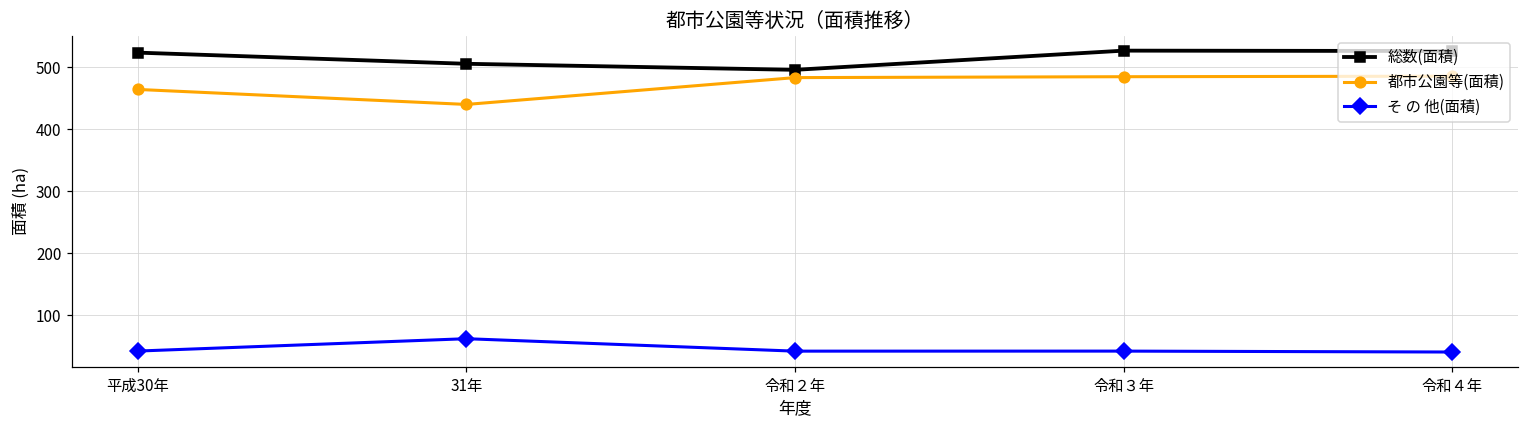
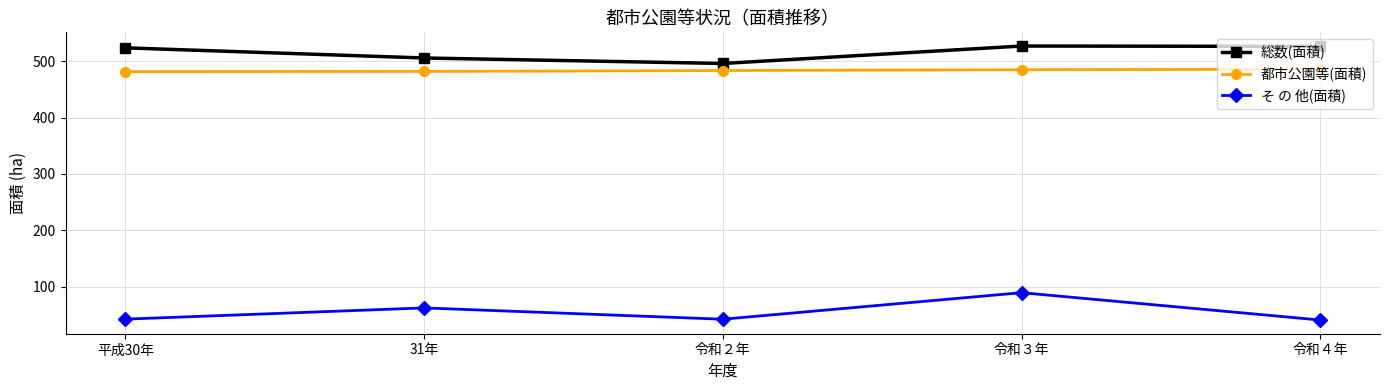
  {
    "総数(面積)": {
      "平成30年": 520,
      "31年": 510,
      "令和２年": 500,
      "令和３年": 530
    },
    "都市公園等(面積)": {
-     "平成30年": 460,
-     "31年": 440,
+     "平成30年": 480,
+     "31年": 480,
      "令和２年": 480,
      "令和３年": 480
    },
    "そ の 他(面積)": {
      "平成30年": 40,
      "31年": 60,
      "令和２年": 40,
-     "令和３年": 40,
+     "令和３年": 90,
      "令和４年": 40
    }
  }
